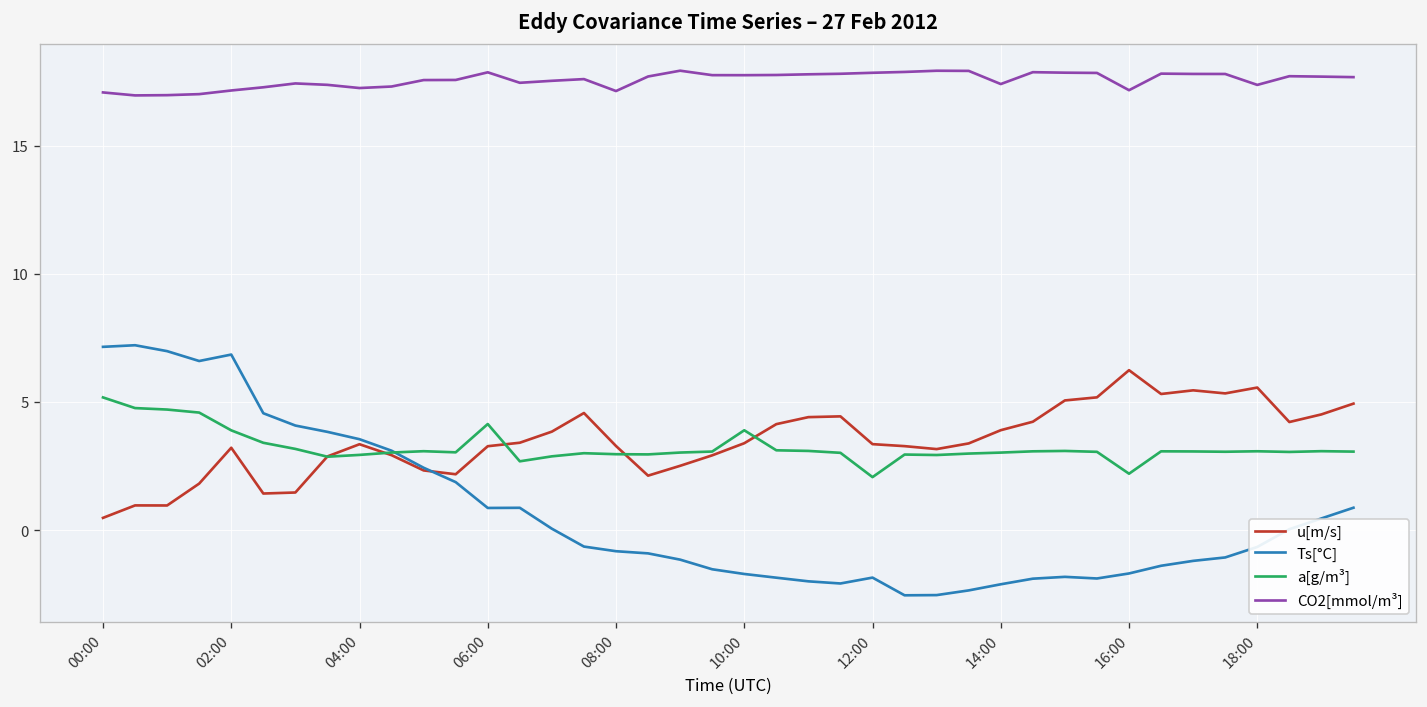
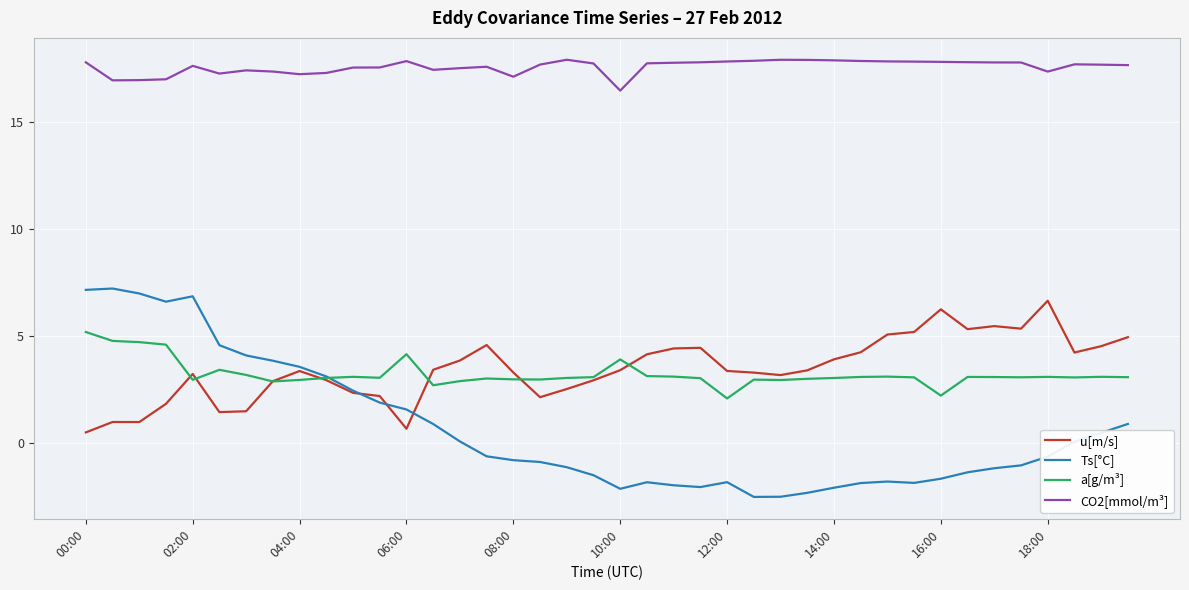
  {
    "u[m/s]": {
      "00:00": 0.5,
      "02:00": 3.2,
      "04:00": 3.4,
-     "06:00": 3.3,
+     "06:00": 0.7,
      "08:00": 3.3,
      "10:00": 3.4,
      "12:00": 3.4,
      "14:00": 3.9,
      "16:00": 6.2,
-     "18:00": 5.6
+     "18:00": 6.6
    },
    "Ts[°C]": {
      "00:00": 7.2,
      "02:00": 6.8,
      "04:00": 3.5,
-     "06:00": 0.9,
+     "06:00": 1.6,
      "08:00": -0.8,
-     "10:00": -1.7,
+     "10:00": -2.2,
      "12:00": -1.9,
      "14:00": -2.1,
      "16:00": -1.7
    },
    "a[g/m³]": {
      "00:00": 5.2,
-     "02:00": 3.9,
+     "02:00": 2.9,
      "04:00": 2.9,
      "06:00": 4.1,
      "08:00": 3.0,
      "10:00": 3.9,
      "12:00": 2.1,
      "14:00": 3.0,
      "16:00": 2.2,
      "18:00": 3.1
    },
    "CO2[mmol/m³]": {
-     "00:00": 17.1,
-     "02:00": 17.1,
+     "00:00": 17.8,
+     "02:00": 17.6,
      "04:00": 17.2,
      "06:00": 17.9,
      "08:00": 17.1,
-     "10:00": 17.7,
+     "10:00": 16.5,
      "12:00": 17.8,
-     "14:00": 17.4,
-     "16:00": 17.2,
+     "14:00": 17.9,
+     "16:00": 17.8,
      "18:00": 17.4
    }
  }
